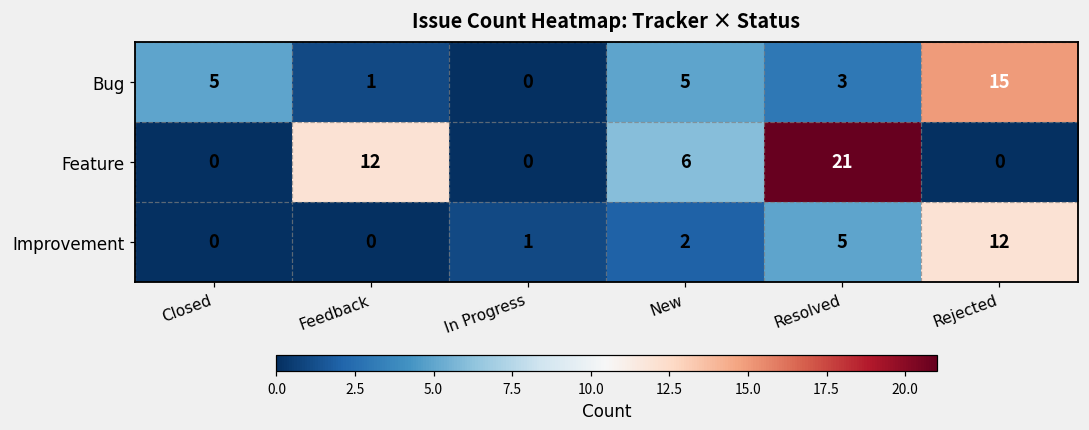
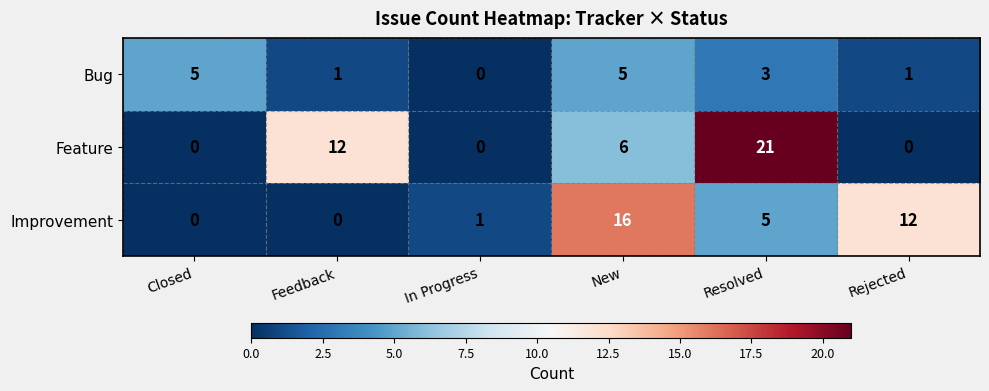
  {
    "Bug": {
      "Closed": 5,
      "Feedback": 1,
      "In Progress": 0,
      "New": 5,
      "Resolved": 3,
-     "Rejected": 15
+     "Rejected": 1
    },
    "Feature": {
      "Closed": 0,
      "Feedback": 12,
      "In Progress": 0,
      "New": 6,
      "Resolved": 21,
      "Rejected": 0
    },
    "Improvement": {
      "Closed": 0,
      "Feedback": 0,
      "In Progress": 1,
-     "New": 2,
+     "New": 16,
      "Resolved": 5,
      "Rejected": 12
    }
  }
